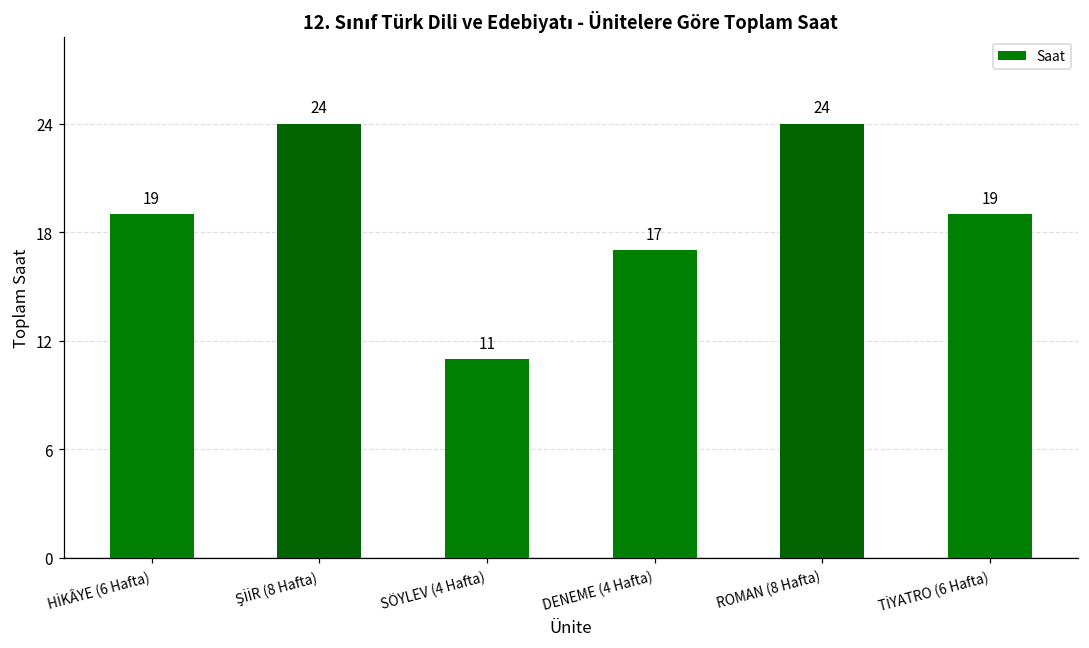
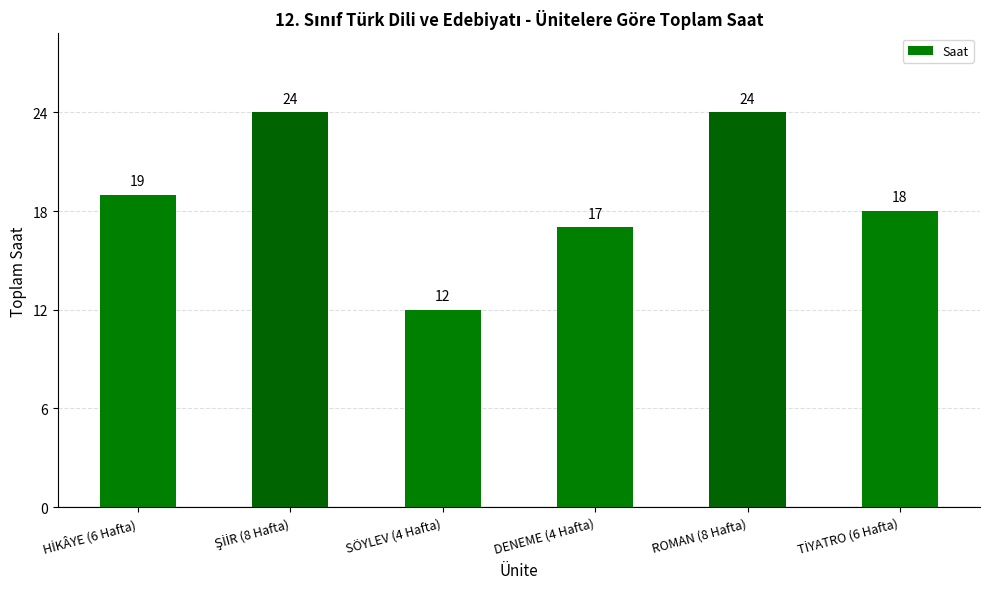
  {
    "HİKÂYE (6 Hafta)": 19,
    "ŞİİR (8 Hafta)": 24,
-   "SÖYLEV (4 Hafta)": 11,
+   "SÖYLEV (4 Hafta)": 12,
    "DENEME (4 Hafta)": 17,
    "ROMAN (8 Hafta)": 24,
-   "TİYATRO (6 Hafta)": 19
+   "TİYATRO (6 Hafta)": 18
  }
